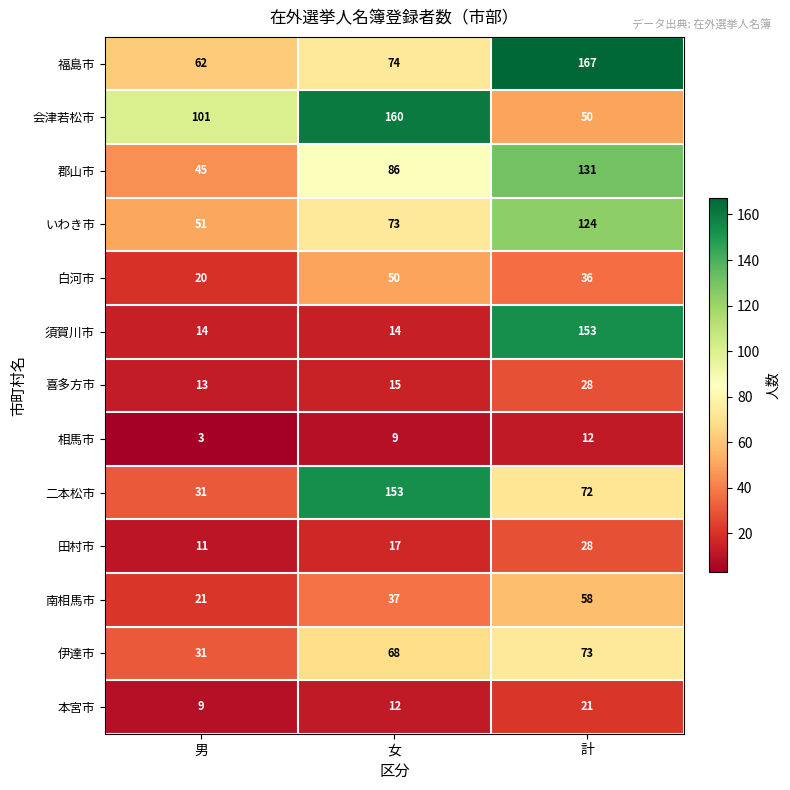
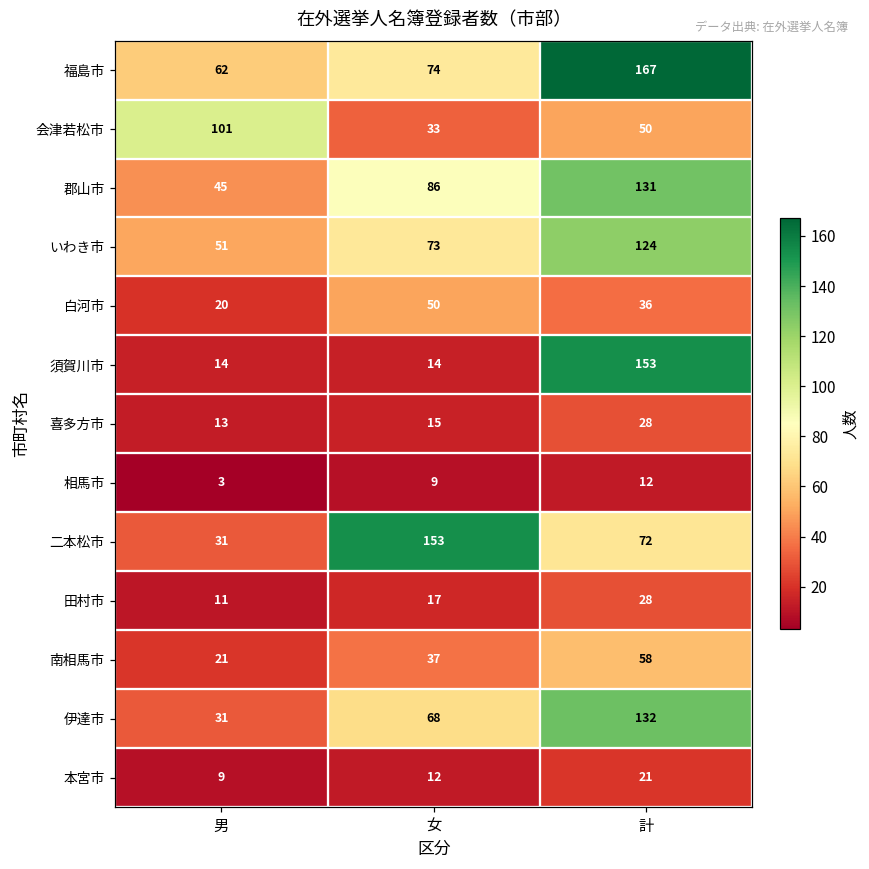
  {
    "福島市": {
      "男": 62,
      "女": 74,
      "計": 167
    },
    "会津若松市": {
      "男": 101,
-     "女": 160,
+     "女": 33,
      "計": 50
    },
    "郡山市": {
      "男": 45,
      "女": 86,
      "計": 131
    },
    "いわき市": {
      "男": 51,
      "女": 73,
      "計": 124
    },
    "白河市": {
      "男": 20,
      "女": 50,
      "計": 36
    },
    "須賀川市": {
      "男": 14,
      "女": 14,
      "計": 153
    },
    "喜多方市": {
      "男": 13,
      "女": 15,
      "計": 28
    },
    "相馬市": {
      "男": 3,
      "女": 9,
      "計": 12
    },
    "二本松市": {
      "男": 31,
      "女": 153,
      "計": 72
    },
    "田村市": {
      "男": 11,
      "女": 17,
      "計": 28
    },
    "南相馬市": {
      "男": 21,
      "女": 37,
      "計": 58
    },
    "伊達市": {
      "男": 31,
      "女": 68,
-     "計": 73
+     "計": 132
    },
    "本宮市": {
      "男": 9,
      "女": 12,
      "計": 21
    }
  }
